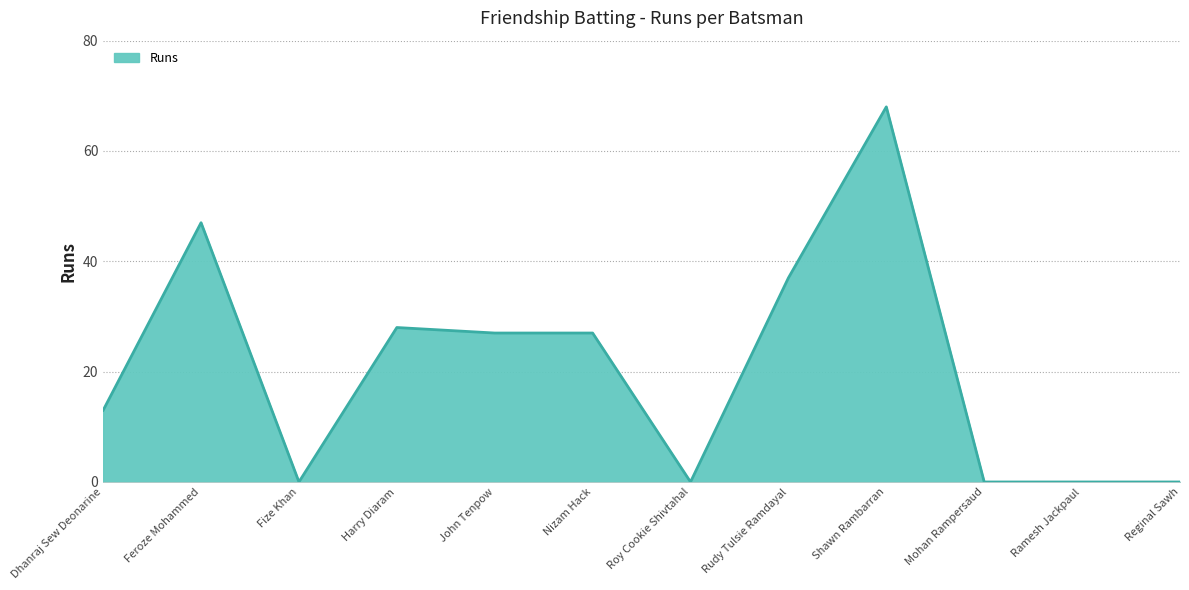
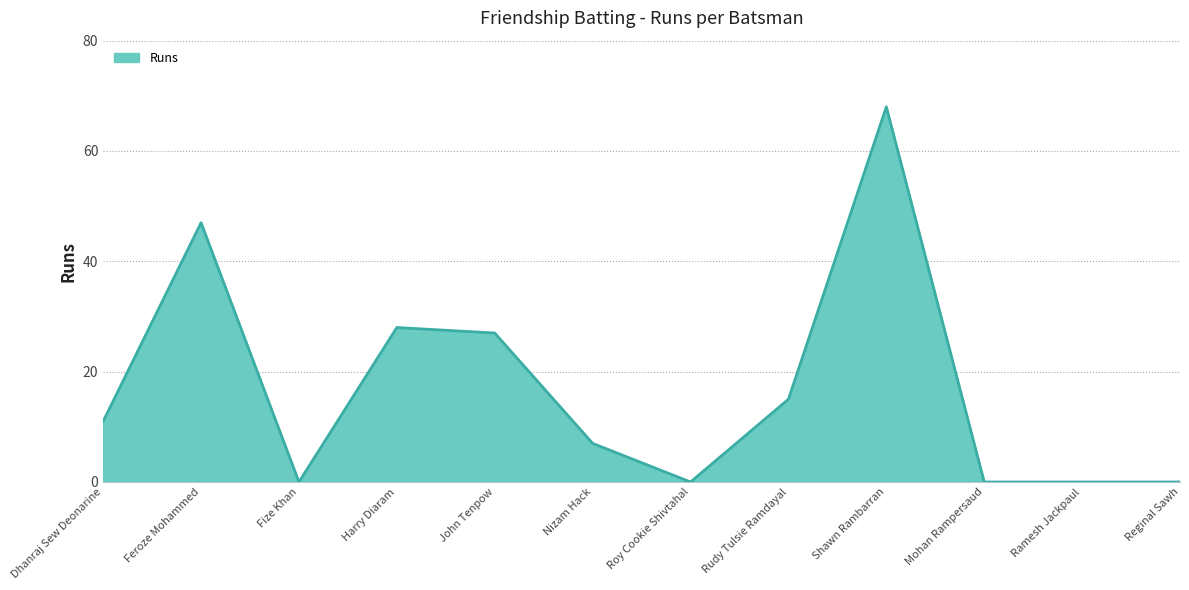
  {
-   "Dhanraj Sew Deonarine": 13,
+   "Dhanraj Sew Deonarine": 11,
    "Feroze Mohammed": 47,
    "Fize Khan": 0,
    "Harry Diaram": 28,
    "John Tenpow": 27,
-   "Nizam Hack": 27,
+   "Nizam Hack": 7,
    "Roy Cookie Shivtahal": 0,
-   "Rudy Tulsie Ramdayal": 37,
+   "Rudy Tulsie Ramdayal": 15,
    "Shawn Rambarran": 68,
    "Mohan Rampersaud": 0,
    "Ramesh Jackpaul": 0,
    "Reginal Sawh": 0
  }
